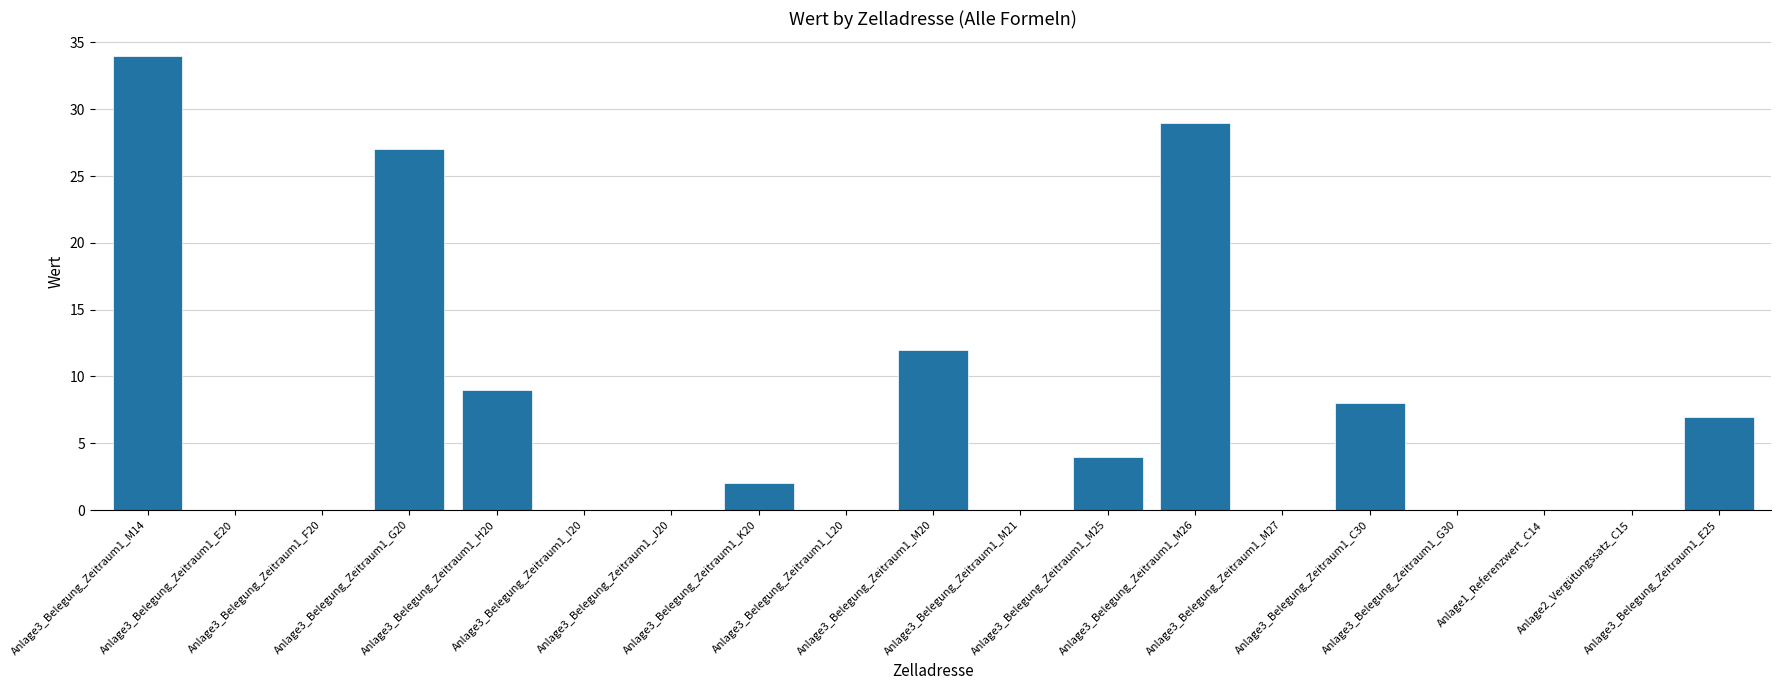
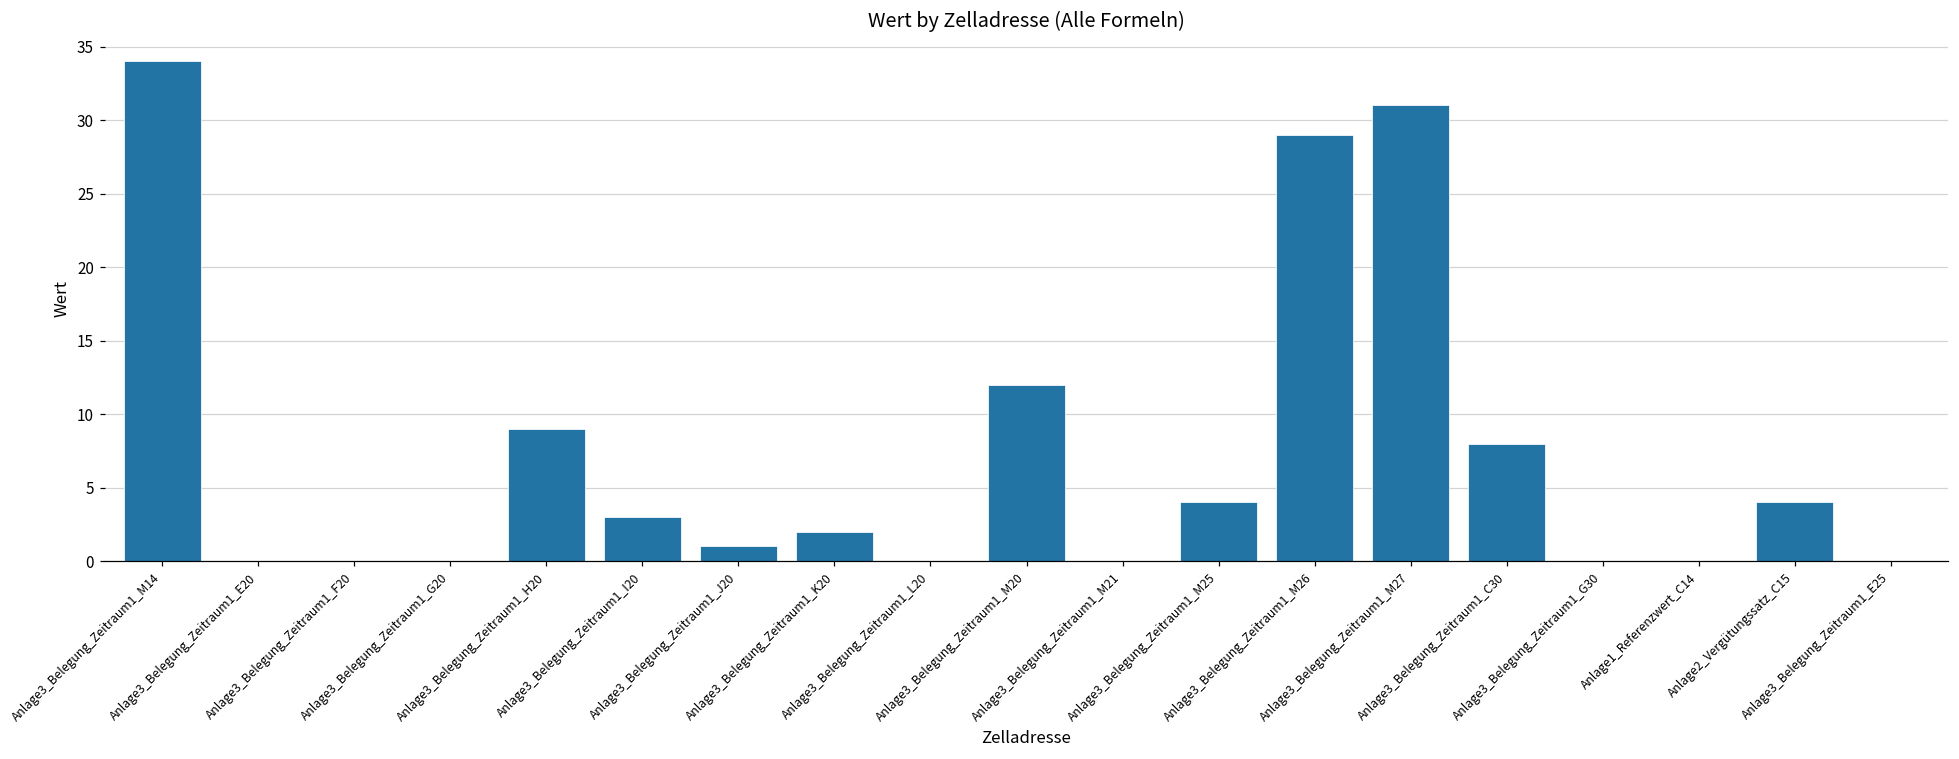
  {
    "Anlage3_Belegung_Zeitraum1_M14": 34,
    "Anlage3_Belegung_Zeitraum1_E20": 0,
    "Anlage3_Belegung_Zeitraum1_F20": 0,
-   "Anlage3_Belegung_Zeitraum1_G20": 27,
+   "Anlage3_Belegung_Zeitraum1_G20": 0,
    "Anlage3_Belegung_Zeitraum1_H20": 9,
-   "Anlage3_Belegung_Zeitraum1_I20": 0,
-   "Anlage3_Belegung_Zeitraum1_J20": 0,
+   "Anlage3_Belegung_Zeitraum1_I20": 3,
+   "Anlage3_Belegung_Zeitraum1_J20": 1,
    "Anlage3_Belegung_Zeitraum1_K20": 2,
    "Anlage3_Belegung_Zeitraum1_L20": 0,
    "Anlage3_Belegung_Zeitraum1_M20": 12,
    "Anlage3_Belegung_Zeitraum1_M21": 0,
    "Anlage3_Belegung_Zeitraum1_M25": 4,
    "Anlage3_Belegung_Zeitraum1_M26": 29,
-   "Anlage3_Belegung_Zeitraum1_M27": 0,
+   "Anlage3_Belegung_Zeitraum1_M27": 31,
    "Anlage3_Belegung_Zeitraum1_C30": 8,
    "Anlage3_Belegung_Zeitraum1_G30": 0,
    "Anlage1_Referenzwert_C14": 0,
-   "Anlage2_Vergütungssatz_C15": 0,
-   "Anlage3_Belegung_Zeitraum1_E25": 7
+   "Anlage2_Vergütungssatz_C15": 4,
+   "Anlage3_Belegung_Zeitraum1_E25": 0
  }
